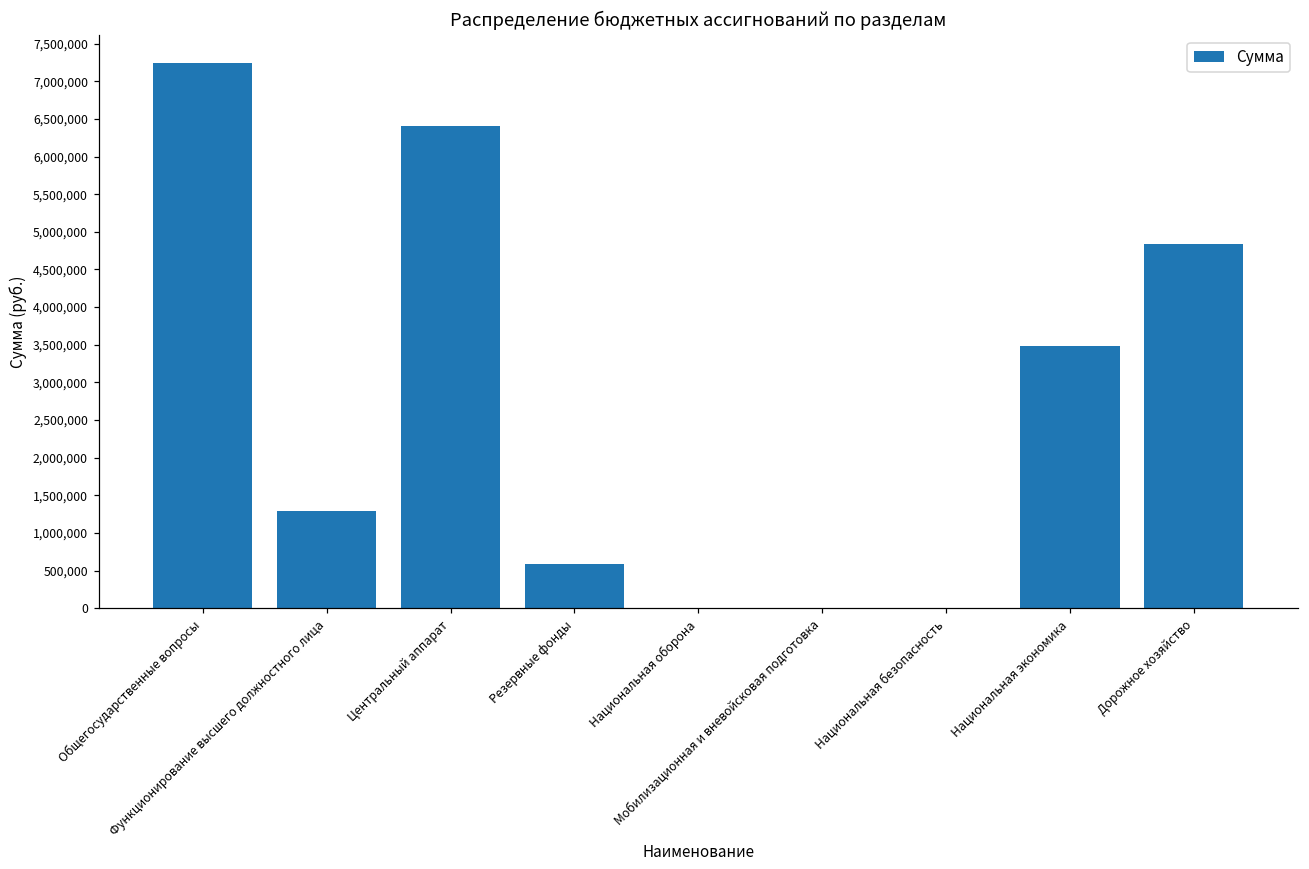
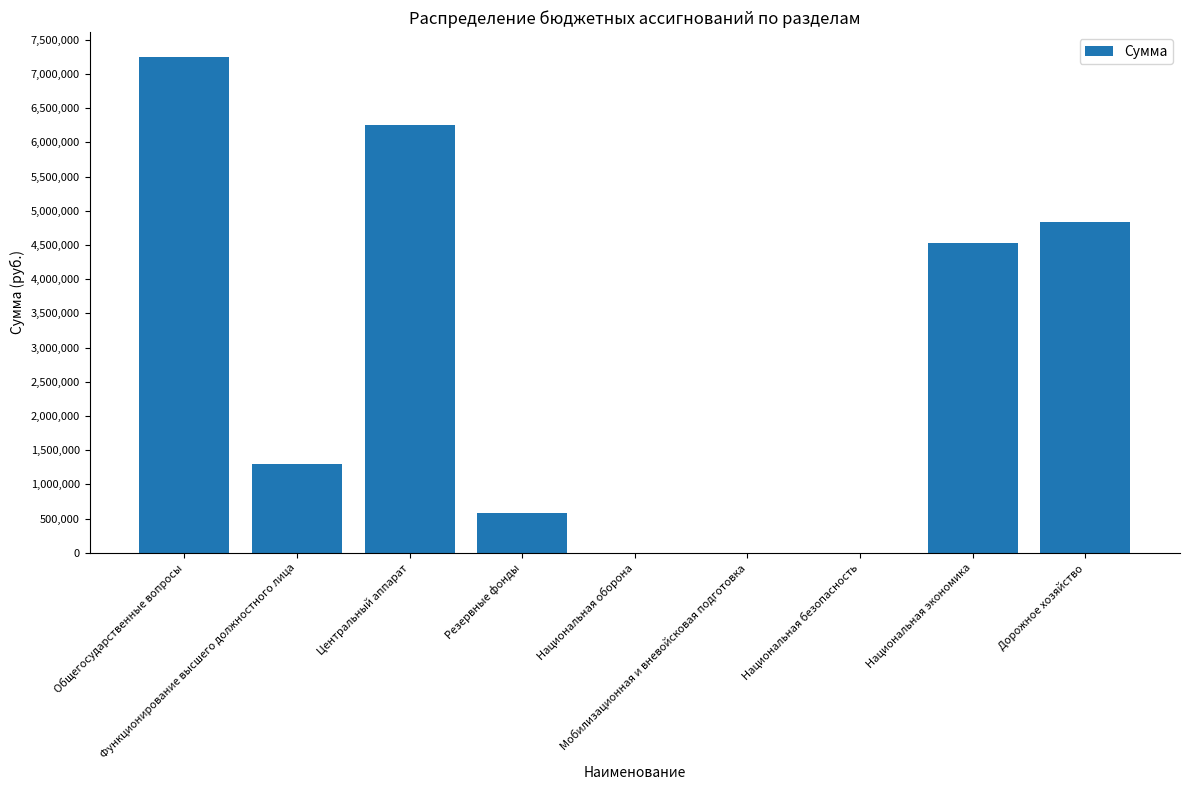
  {
    "Общегосударственные вопросы": "7,200,000",
    "Функционирование высшего должностного лица": "1,300,000",
-   "Центральный аппарат": "6,400,000",
+   "Центральный аппарат": "6,300,000",
    "Резервные фонды": "600,000",
    "Национальная оборона": "0",
    "Мобилизационная и вневойсковая подготовка": "0",
    "Национальная безопасность": "0",
-   "Национальная экономика": "3,500,000",
+   "Национальная экономика": "4,500,000",
    "Дорожное хозяйство": "4,800,000"
  }
